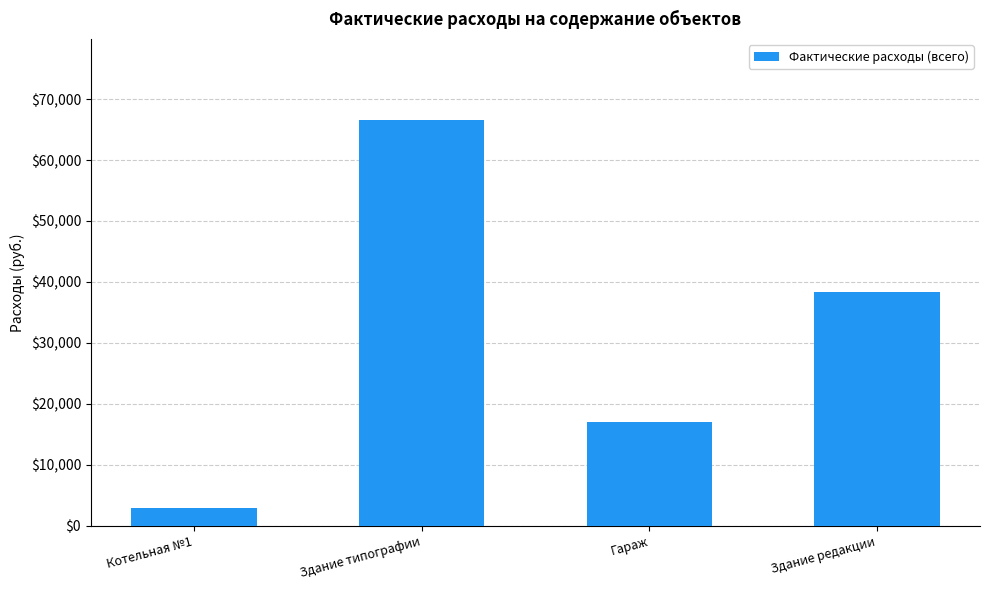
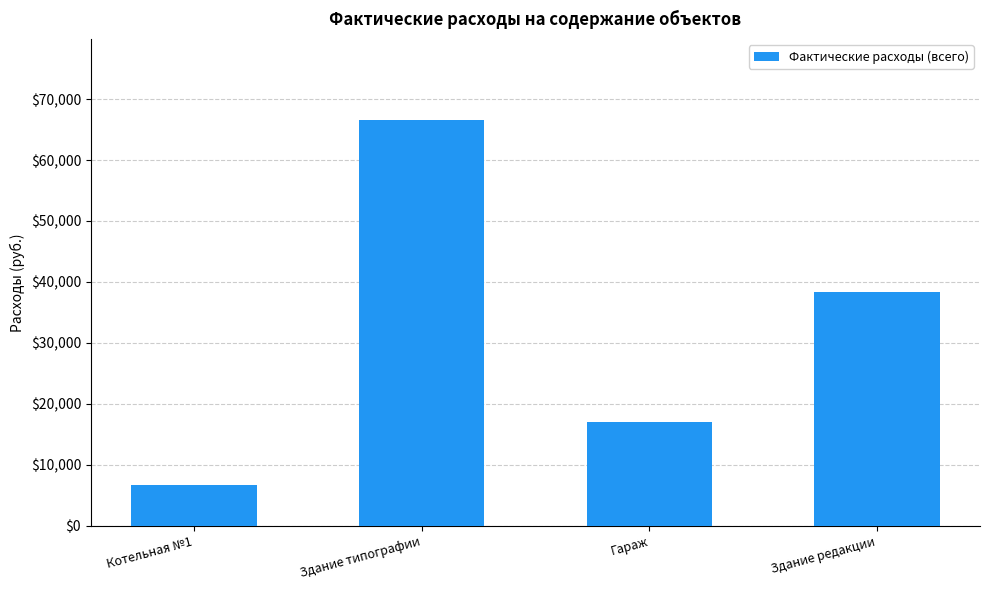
  {
-   "Котельная №1": "$3,000",
+   "Котельная №1": "$7,000",
    "Здание типографии": "$67,000",
    "Гараж": "$17,000",
    "Здание редакции": "$38,000"
  }
